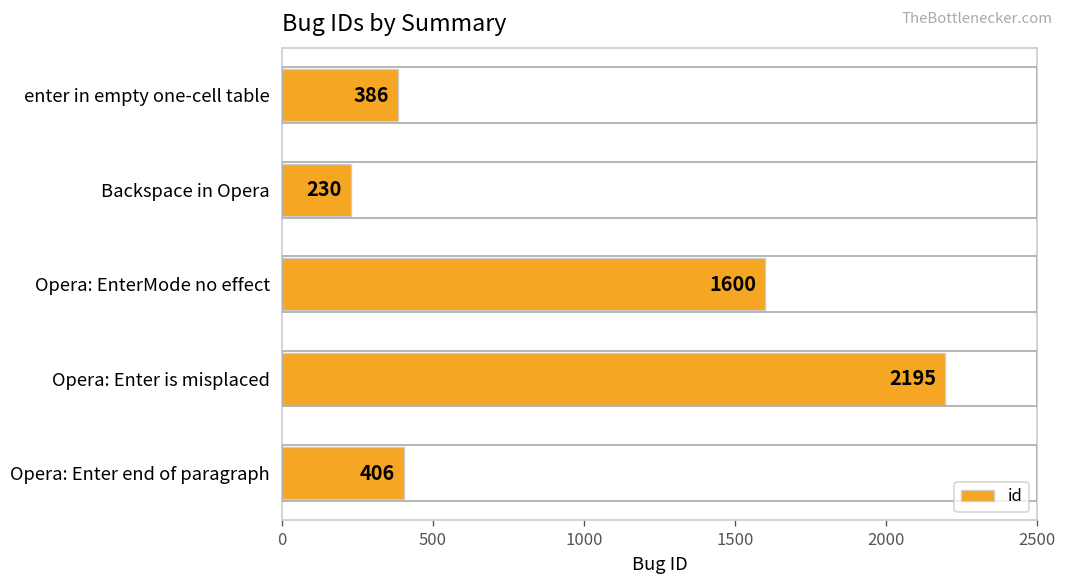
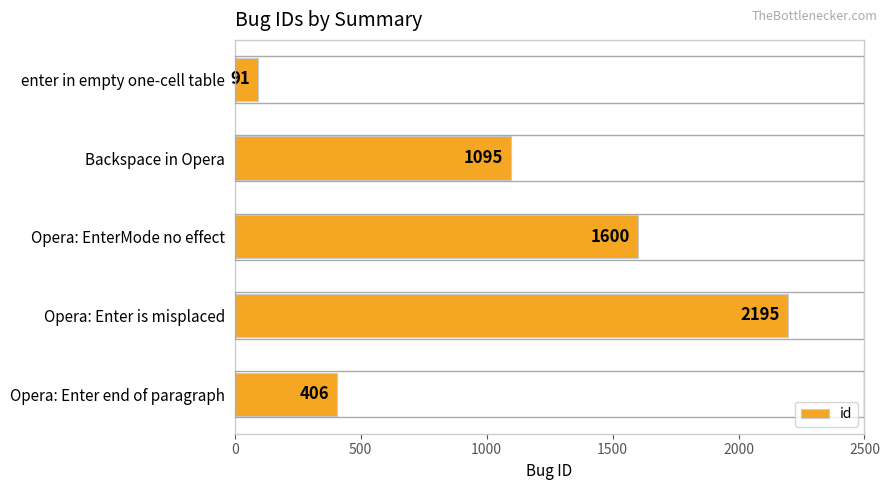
  {
-   "enter in empty one-cell table": 386,
-   "Backspace in Opera": 230,
+   "enter in empty one-cell table": 91,
+   "Backspace in Opera": 1095,
    "Opera: EnterMode no effect": 1600,
    "Opera: Enter is misplaced": 2195,
    "Opera: Enter end of paragraph": 406
  }
